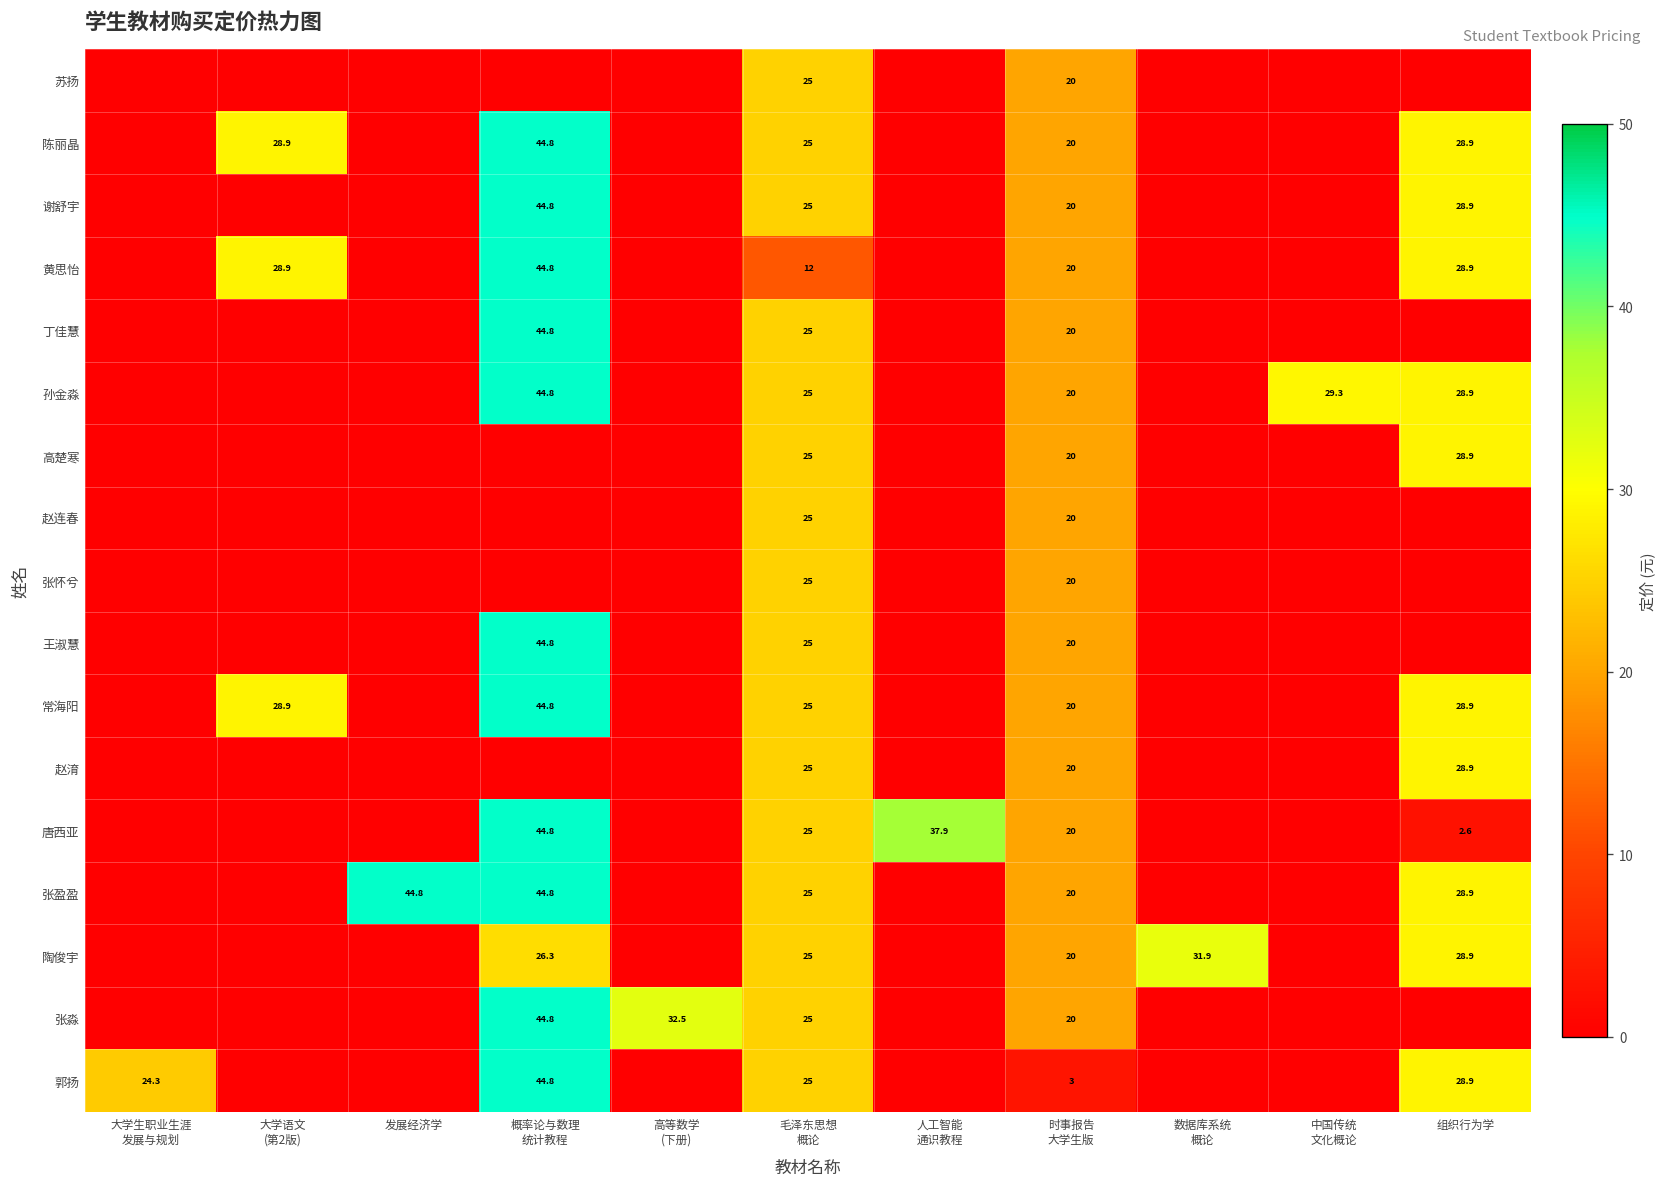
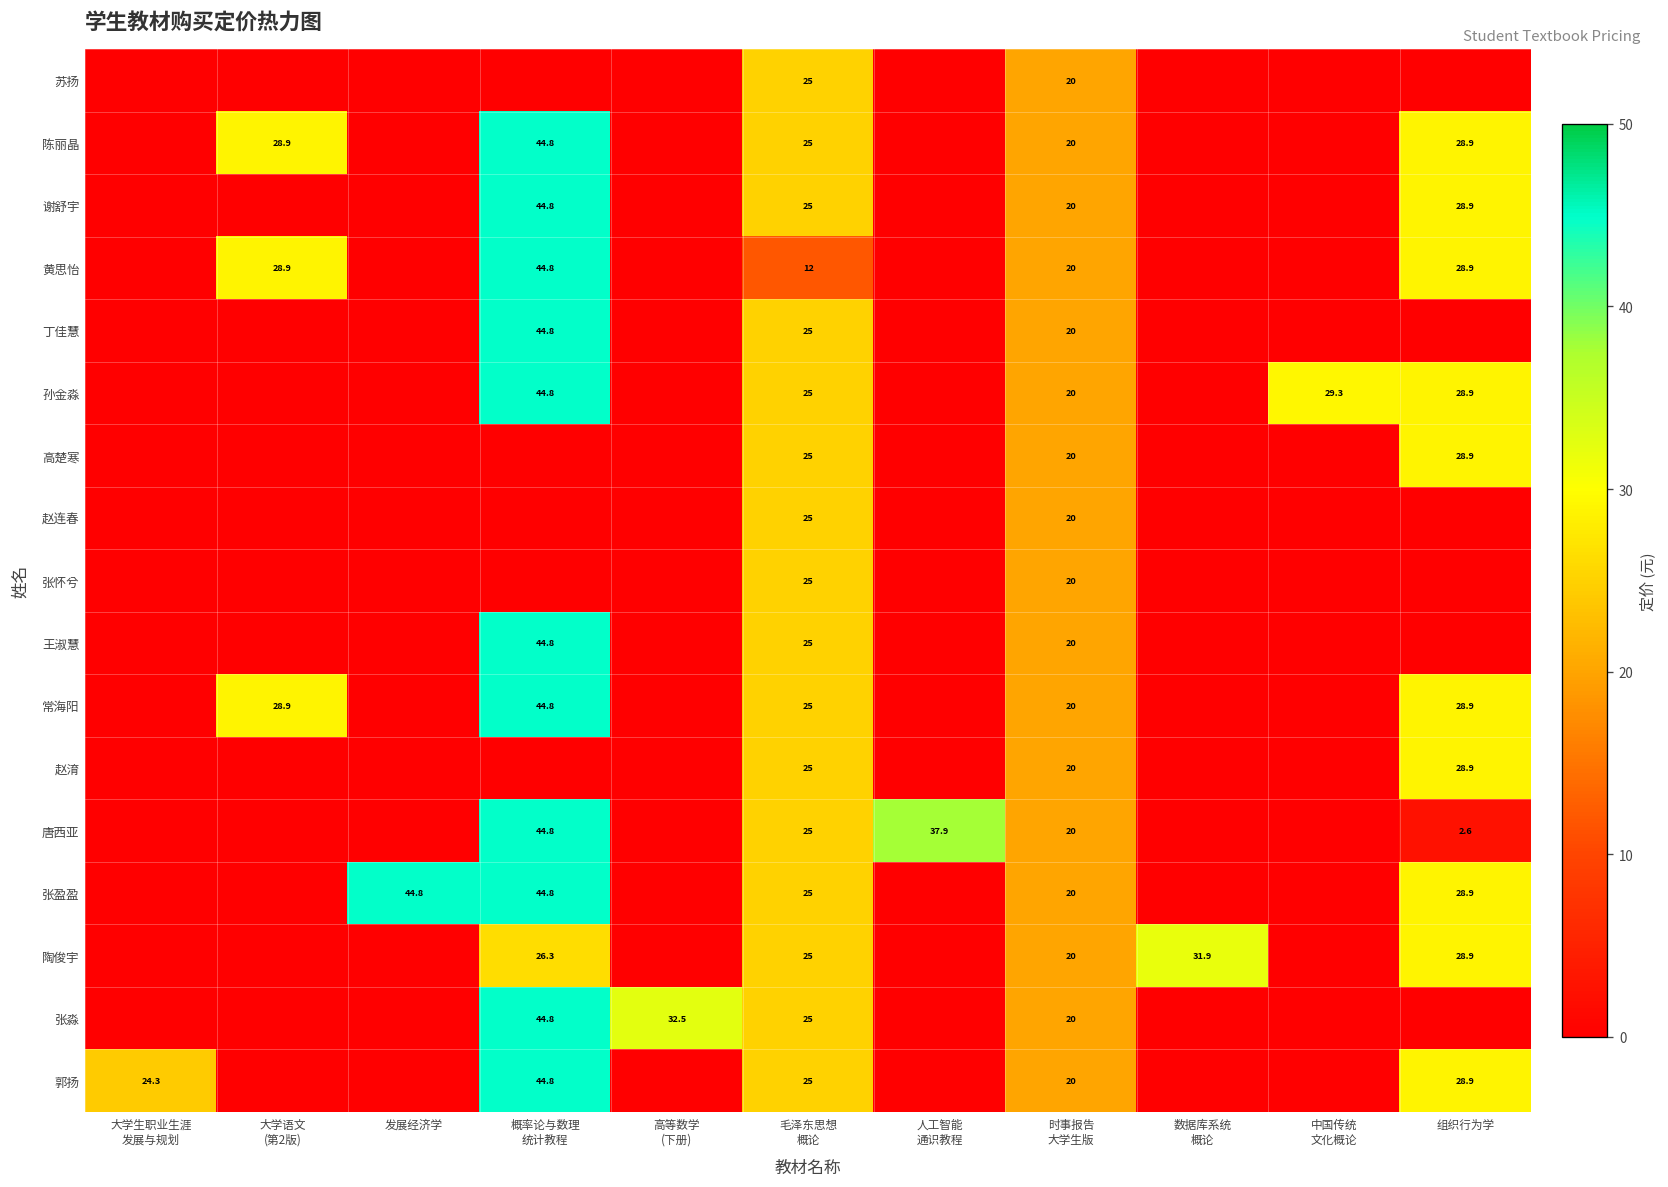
  {
    "苏扬": {
      "毛泽东思想 概论": 25,
      "时事报告 大学生版": 20
    },
    "陈丽晶": {
      "大学语文 (第2版)": 28.9,
      "概率论与数理 统计教程": 44.8,
      "毛泽东思想 概论": 25,
      "时事报告 大学生版": 20,
      "组织行为学": 28.9
    },
    "谢舒宇": {
      "概率论与数理 统计教程": 44.8,
      "毛泽东思想 概论": 25,
      "时事报告 大学生版": 20,
      "组织行为学": 28.9
    },
    "黄思怡": {
      "大学语文 (第2版)": 28.9,
      "概率论与数理 统计教程": 44.8,
      "毛泽东思想 概论": 12,
      "时事报告 大学生版": 20,
      "组织行为学": 28.9
    },
    "丁佳慧": {
      "概率论与数理 统计教程": 44.8,
      "毛泽东思想 概论": 25,
      "时事报告 大学生版": 20
    },
    "孙金淼": {
      "概率论与数理 统计教程": 44.8,
      "毛泽东思想 概论": 25,
      "时事报告 大学生版": 20,
      "中国传统 文化概论": 29.3,
      "组织行为学": 28.9
    },
    "高楚寒": {
      "毛泽东思想 概论": 25,
      "时事报告 大学生版": 20,
      "组织行为学": 28.9
    },
    "赵连春": {
      "毛泽东思想 概论": 25,
      "时事报告 大学生版": 20
    },
    "张怀兮": {
      "毛泽东思想 概论": 25,
      "时事报告 大学生版": 20
    },
    "王淑慧": {
      "概率论与数理 统计教程": 44.8,
      "毛泽东思想 概论": 25,
      "时事报告 大学生版": 20
    },
    "常海阳": {
      "大学语文 (第2版)": 28.9,
      "概率论与数理 统计教程": 44.8,
      "毛泽东思想 概论": 25,
      "时事报告 大学生版": 20,
      "组织行为学": 28.9
    },
    "赵淯": {
      "毛泽东思想 概论": 25,
      "时事报告 大学生版": 20,
      "组织行为学": 28.9
    },
    "唐西亚": {
      "概率论与数理 统计教程": 44.8,
      "毛泽东思想 概论": 25,
      "人工智能 通识教程": 37.9,
      "时事报告 大学生版": 20,
      "组织行为学": 2.6
    },
    "张盈盈": {
      "发展经济学": 44.8,
      "概率论与数理 统计教程": 44.8,
      "毛泽东思想 概论": 25,
      "时事报告 大学生版": 20,
      "组织行为学": 28.9
    },
    "陶俊宇": {
      "概率论与数理 统计教程": 26.3,
      "毛泽东思想 概论": 25,
      "时事报告 大学生版": 20,
      "数据库系统 概论": 31.9,
      "组织行为学": 28.9
    },
    "张淼": {
      "概率论与数理 统计教程": 44.8,
      "高等数学 (下册)": 32.5,
      "毛泽东思想 概论": 25,
      "时事报告 大学生版": 20
    },
    "郭扬": {
      "大学生职业生涯 发展与规划": 24.3,
      "概率论与数理 统计教程": 44.8,
      "毛泽东思想 概论": 25,
-     "时事报告 大学生版": 3,
+     "时事报告 大学生版": 20,
      "组织行为学": 28.9
    }
  }
